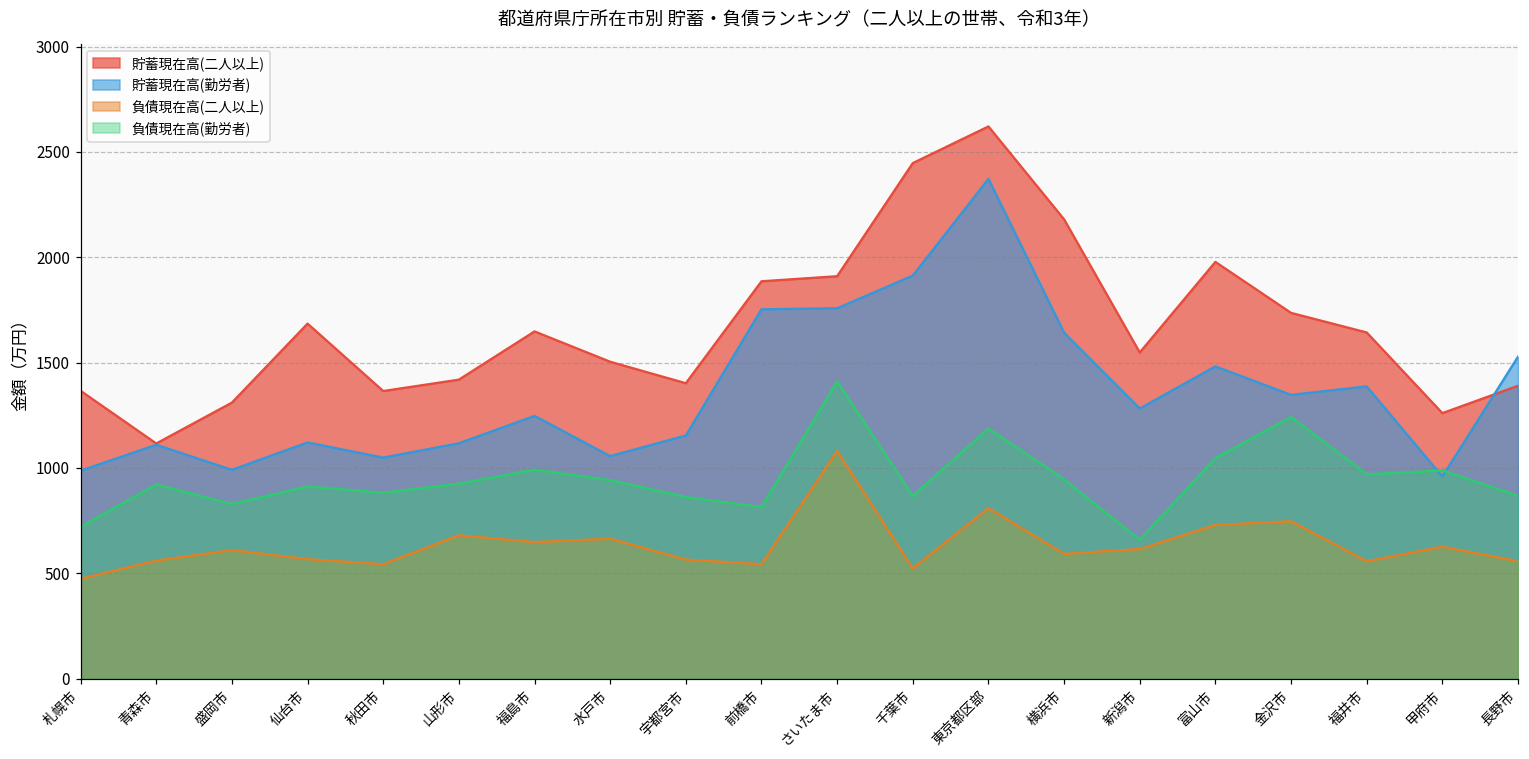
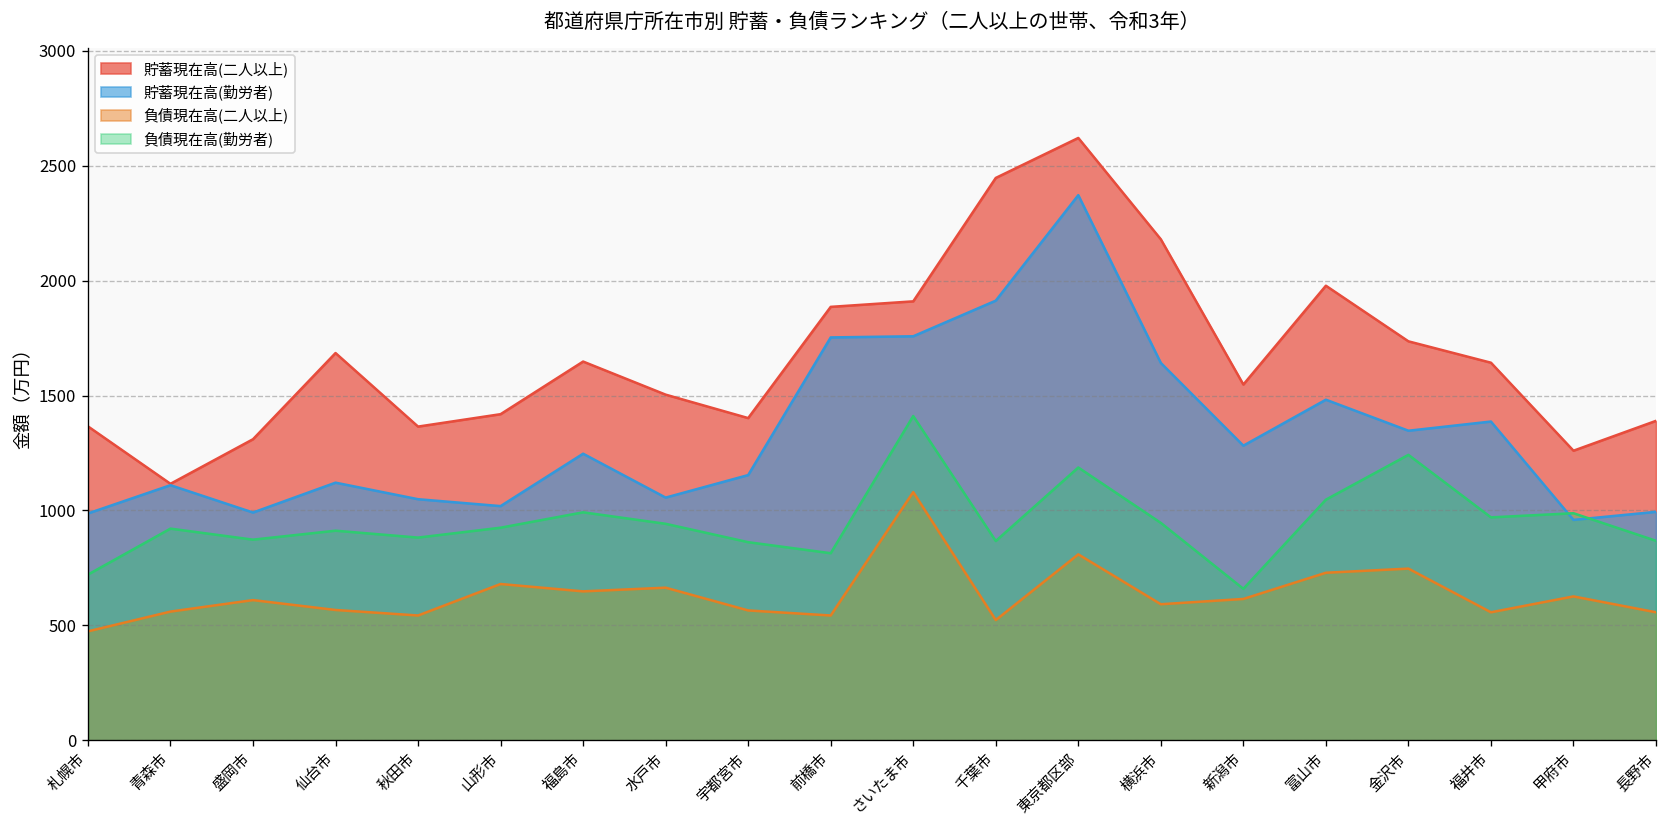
  {
    "貯蓄現在高(勤労者)": {
      "札幌市": 990,
      "盛岡市": 990,
      "仙台市": 1120,
      "秋田市": 1050,
-     "山形市": 1120,
+     "山形市": 1020,
      "福島市": 1250,
      "水戸市": 1060,
      "宇都宮市": 1150,
      "前橋市": 1750,
      "さいたま市": 1760,
      "千葉市": 1910,
      "東京都区部": 2370,
      "横浜市": 1640,
      "新潟市": 1280,
      "富山市": 1480,
      "金沢市": 1350,
      "福井市": 1390,
      "甲府市": 960,
-     "長野市": 1530
+     "長野市": 990
    },
    "負債現在高(勤労者)": {
      "札幌市": 720,
      "青森市": 920,
-     "盛岡市": 830,
+     "盛岡市": 870,
      "仙台市": 910,
      "秋田市": 880,
      "山形市": 930,
      "福島市": 990,
      "水戸市": 940,
      "宇都宮市": 860,
      "前橋市": 810,
      "さいたま市": 1410,
      "千葉市": 870,
      "東京都区部": 1190,
      "横浜市": 950,
      "新潟市": 660,
      "富山市": 1050,
      "金沢市": 1240,
      "福井市": 970,
      "甲府市": 990,
      "長野市": 870
    }
  }
